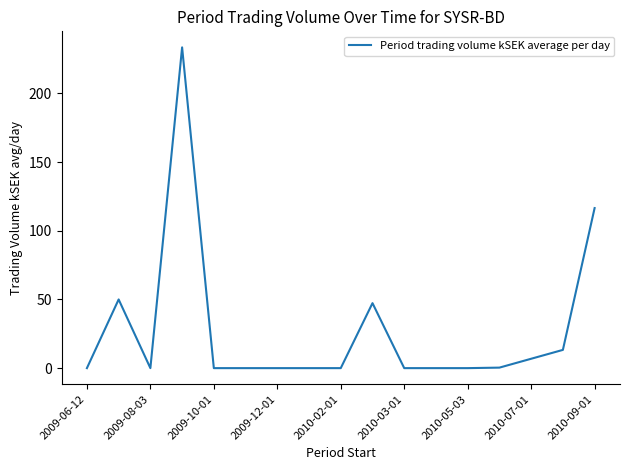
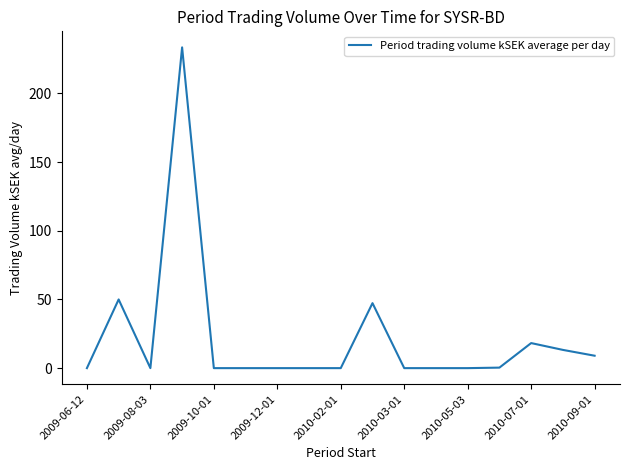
  {
    "2009-06-12": 0,
    "2009-08-03": 0,
    "2009-10-01": 0,
    "2009-12-01": 0,
    "2010-02-01": 0,
    "2010-03-01": 0,
    "2010-05-03": 0,
-   "2010-07-01": 7,
-   "2010-09-01": 117
+   "2010-07-01": 18,
+   "2010-09-01": 9
  }
